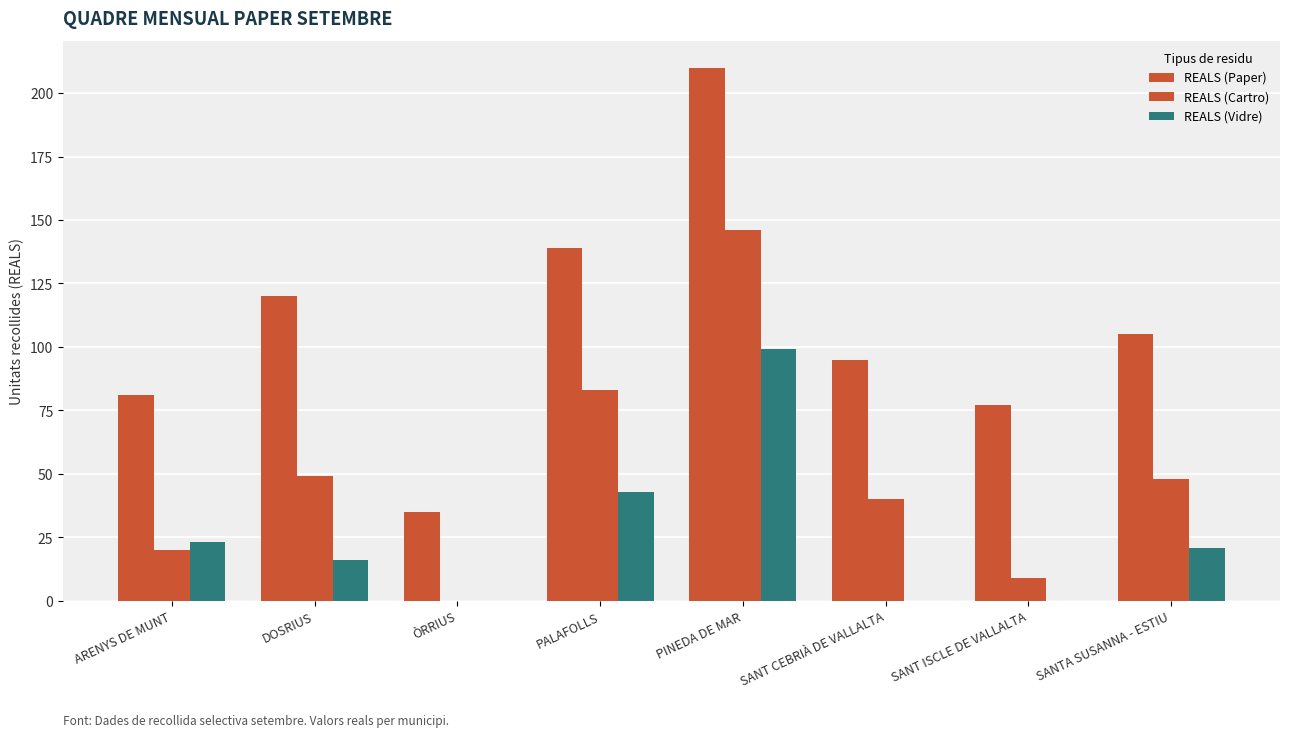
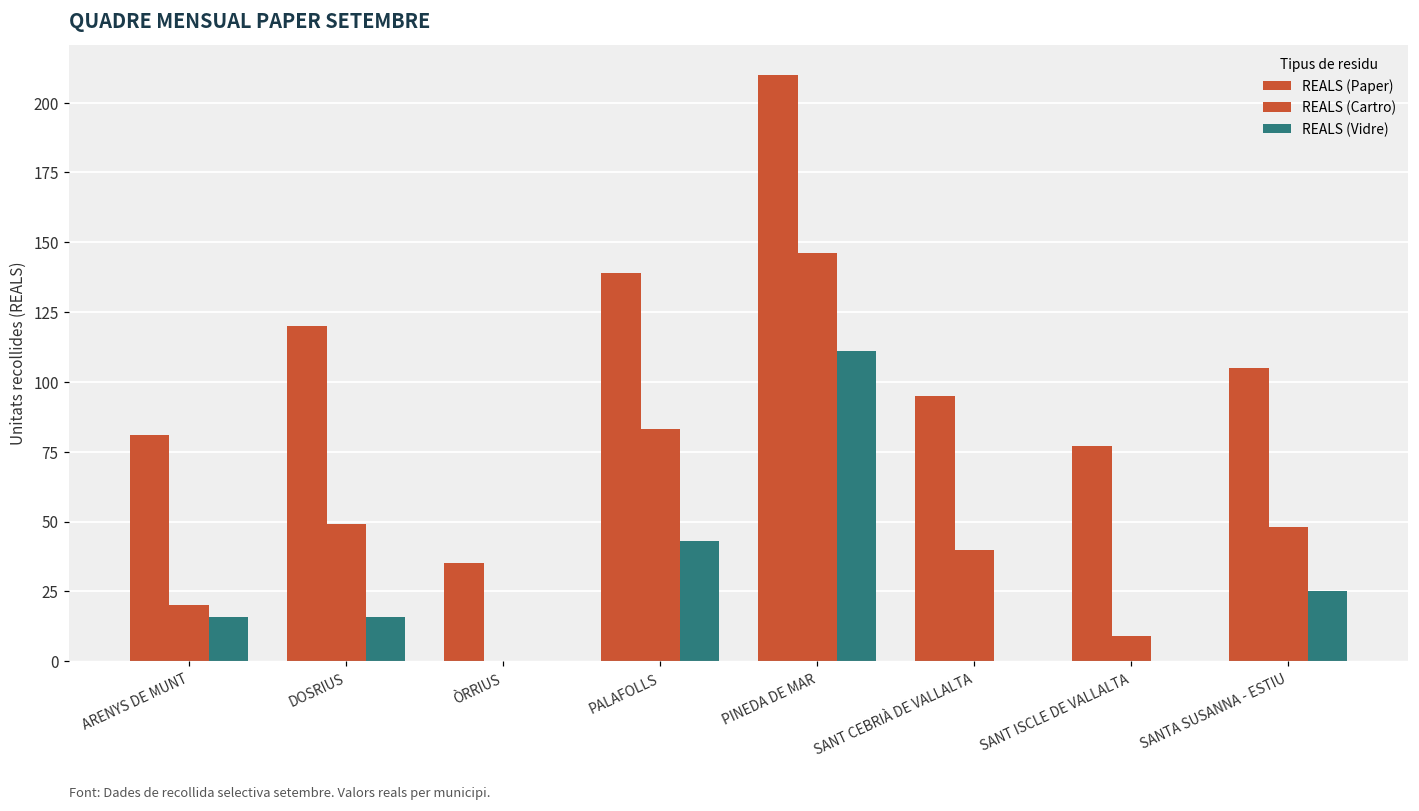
  {
    "REALS (Vidre)": {
-     "ARENYS DE MUNT": 23,
+     "ARENYS DE MUNT": 16,
      "DOSRIUS": 16,
      "ÒRRIUS": 0,
      "PALAFOLLS": 43,
-     "PINEDA DE MAR": 99,
+     "PINEDA DE MAR": 111,
      "SANT CEBRIÀ DE VALLALTA": 0,
      "SANT ISCLE DE VALLALTA": 0,
-     "SANTA SUSANNA - ESTIU": 21
+     "SANTA SUSANNA - ESTIU": 25
    }
  }
